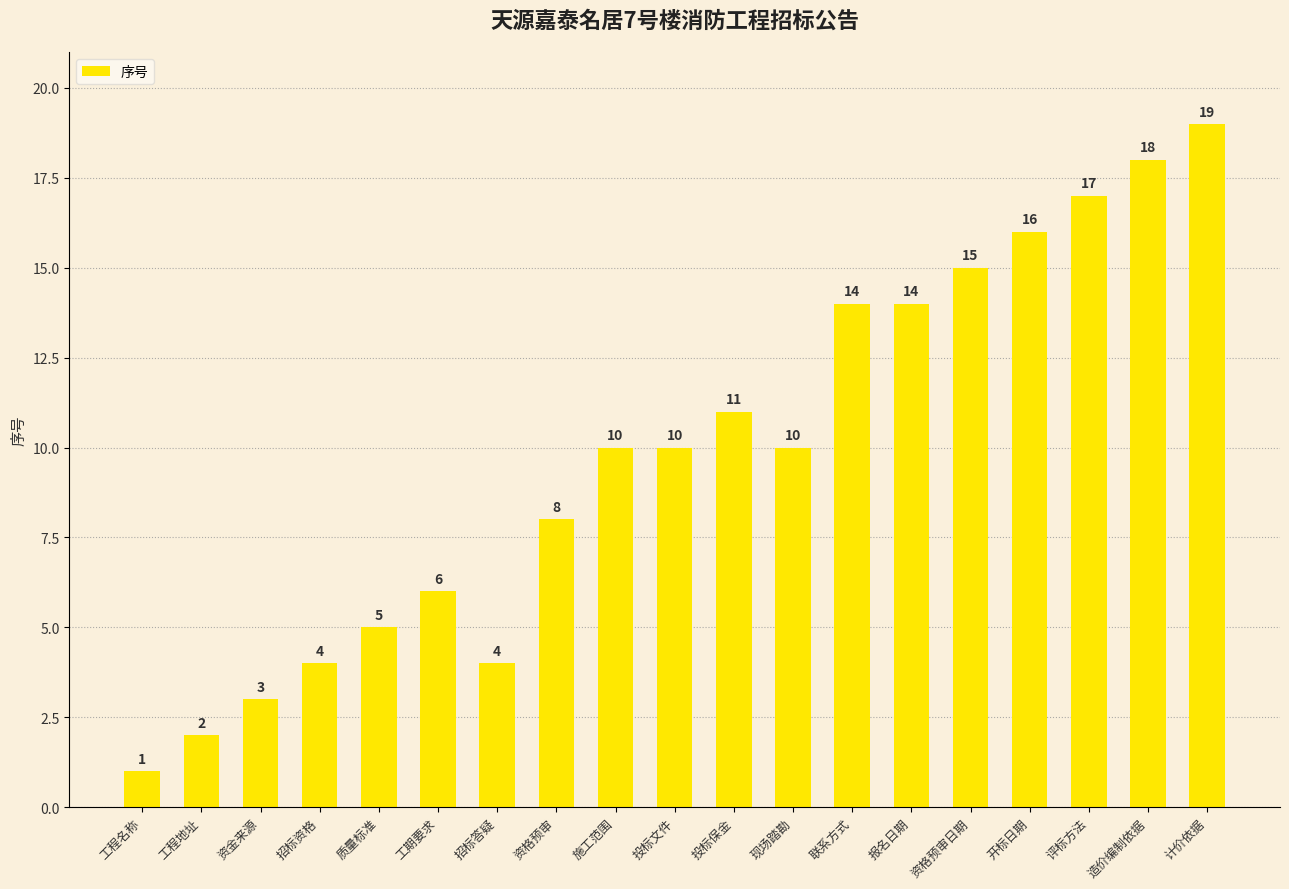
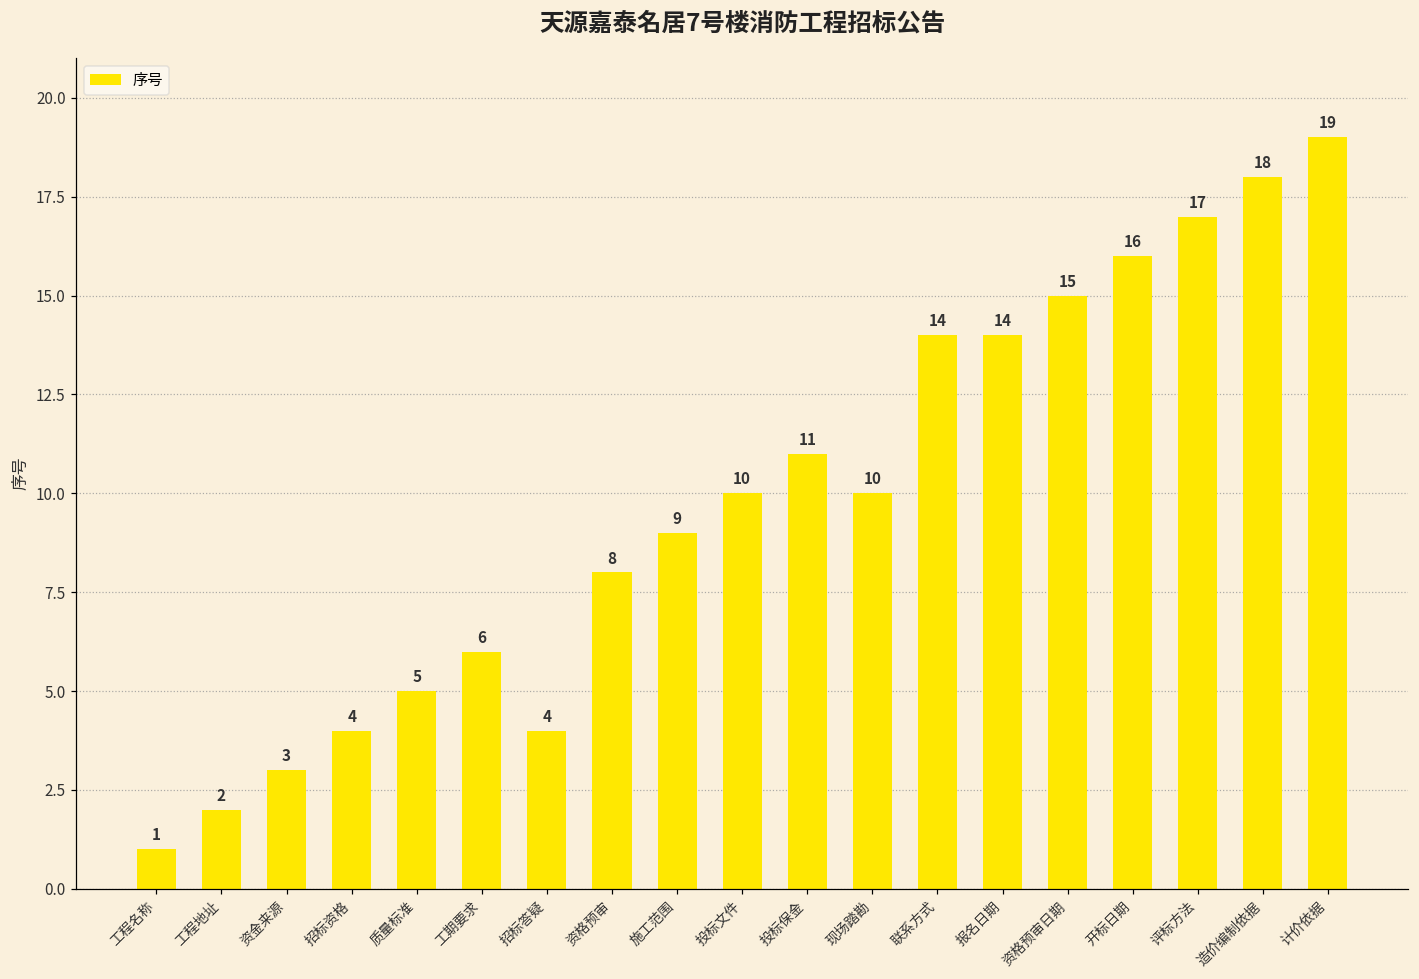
  {
    "工程名称": 1,
    "工程地址": 2,
    "资金来源": 3,
    "招标资格": 4,
    "质量标准": 5,
    "工期要求": 6,
    "招标答疑": 4,
    "资格预审": 8,
-   "施工范围": 10,
+   "施工范围": 9,
    "投标文件": 10,
    "投标保金": 11,
    "现场踏勘": 10,
    "联系方式": 14,
    "报名日期": 14,
    "资格预审日期": 15,
    "开标日期": 16,
    "评标方法": 17,
    "造价编制依据": 18,
    "计价依据": 19
  }
